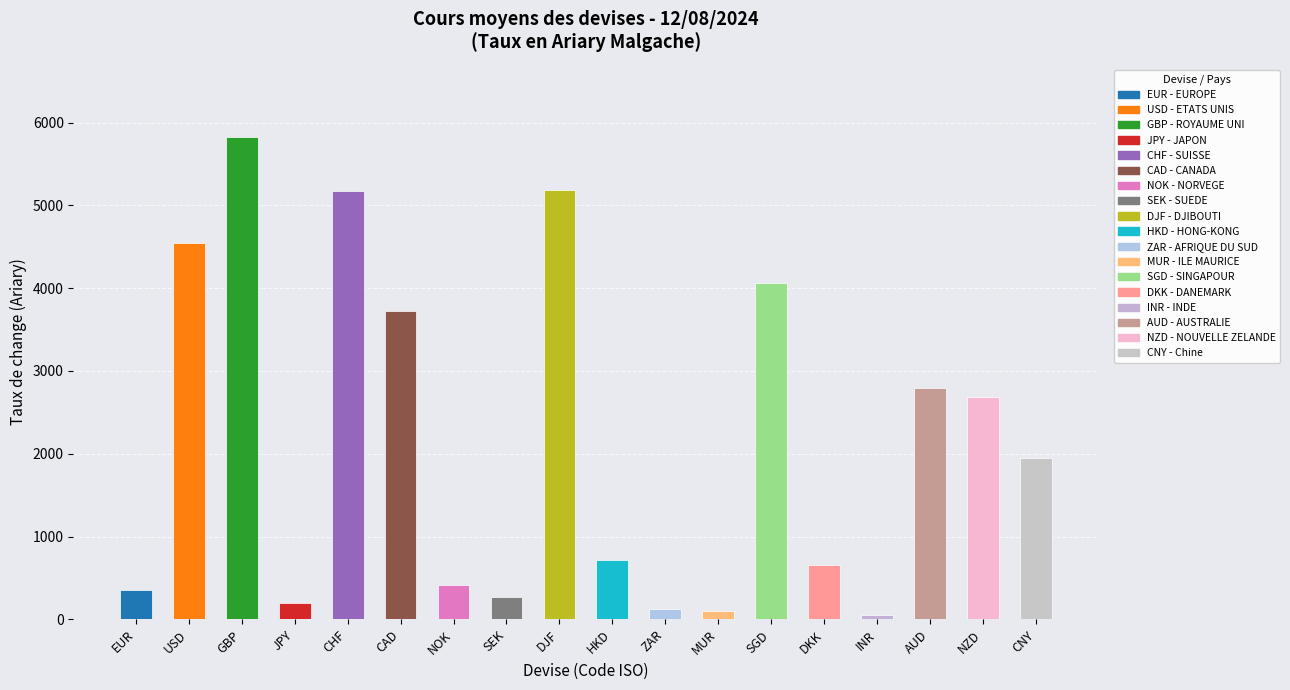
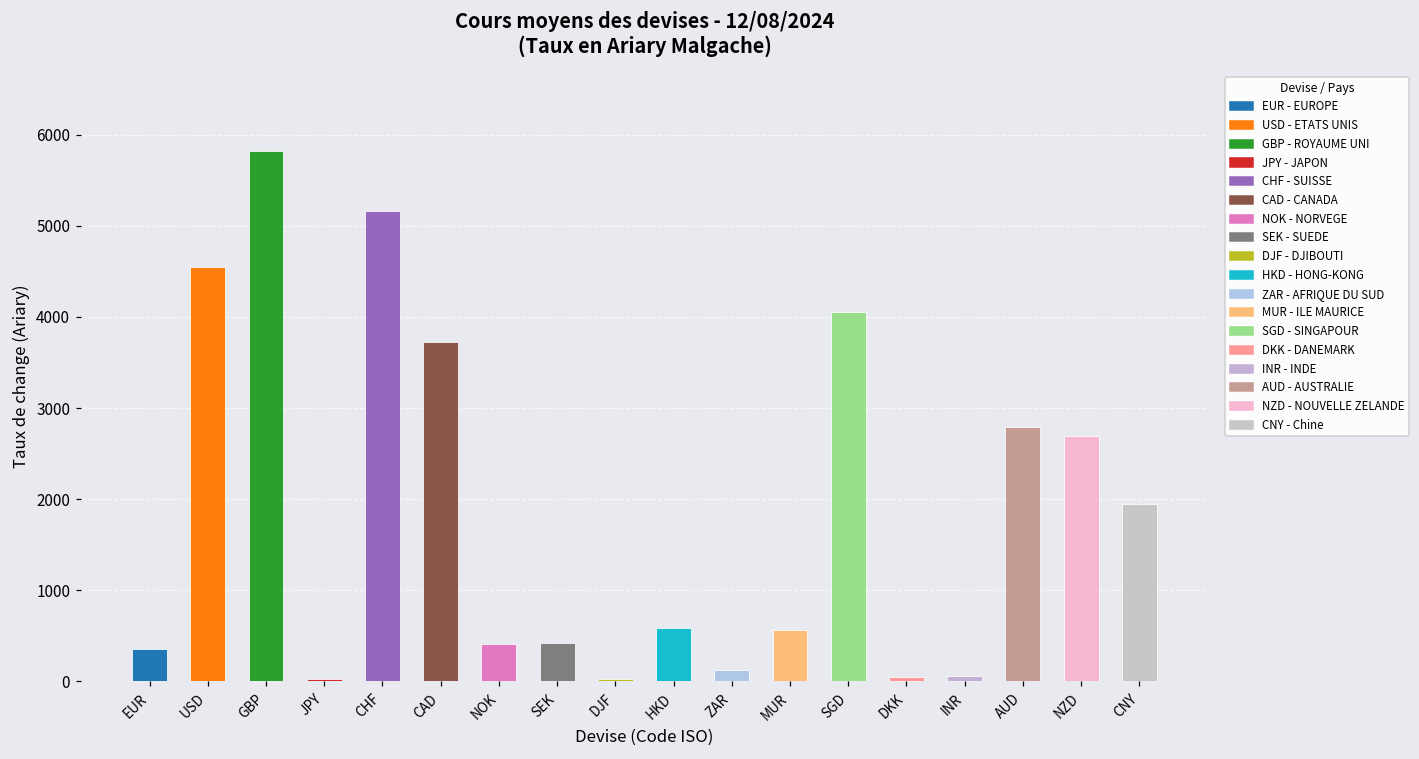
  {
    "EUR": 400,
    "USD": 4500,
    "GBP": 5800,
-   "JPY": 200,
+   "JPY": 0,
    "CHF": 5200,
    "CAD": 3700,
    "NOK": 400,
-   "SEK": 300,
-   "DJF": 5200,
-   "HKD": 700,
+   "SEK": 400,
+   "DJF": 0,
+   "HKD": 600,
    "ZAR": 100,
-   "MUR": 100,
+   "MUR": 600,
    "SGD": 4100,
-   "DKK": 700,
+   "DKK": 0,
    "INR": 100,
    "AUD": 2800,
    "NZD": 2700,
    "CNY": 1900
  }
